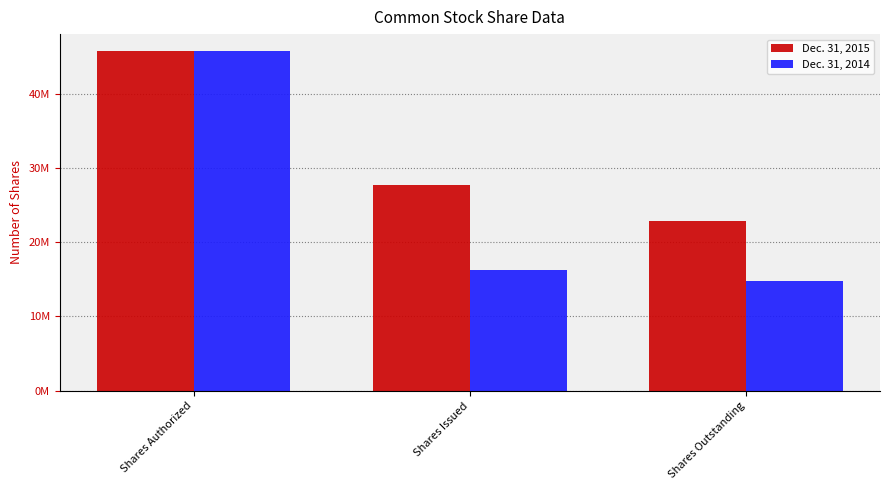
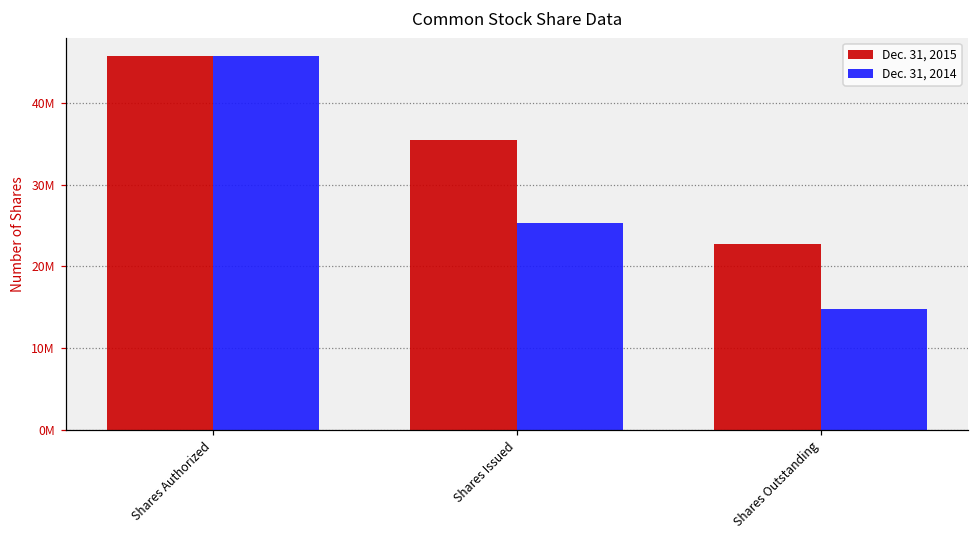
  {
    "Dec. 31, 2015": {
      "Shares Authorized": 46000000,
-     "Shares Issued": 28000000,
+     "Shares Issued": 35000000,
      "Shares Outstanding": 23000000
    },
    "Dec. 31, 2014": {
      "Shares Authorized": 46000000,
-     "Shares Issued": 16000000,
+     "Shares Issued": 25000000,
      "Shares Outstanding": 15000000
    }
  }
